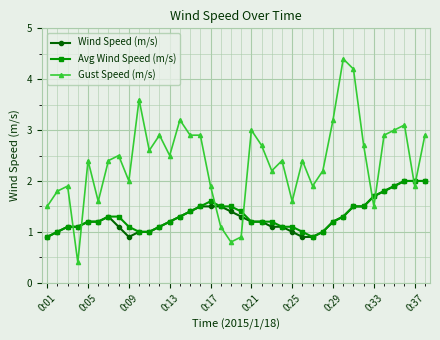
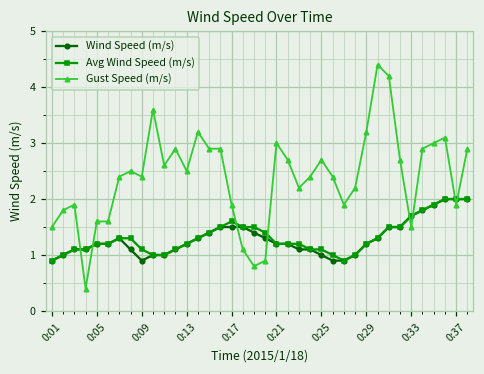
  {
    "Gust Speed (m/s)": {
      "0:01": 1.5,
-     "0:05": 2.4,
-     "0:09": 2.0,
+     "0:05": 1.6,
+     "0:09": 2.4,
      "0:13": 2.5,
      "0:17": 1.9,
      "0:21": 3.0,
-     "0:25": 1.6,
+     "0:25": 2.7,
      "0:29": 3.2,
      "0:33": 1.5,
      "0:37": 1.9
    }
  }
